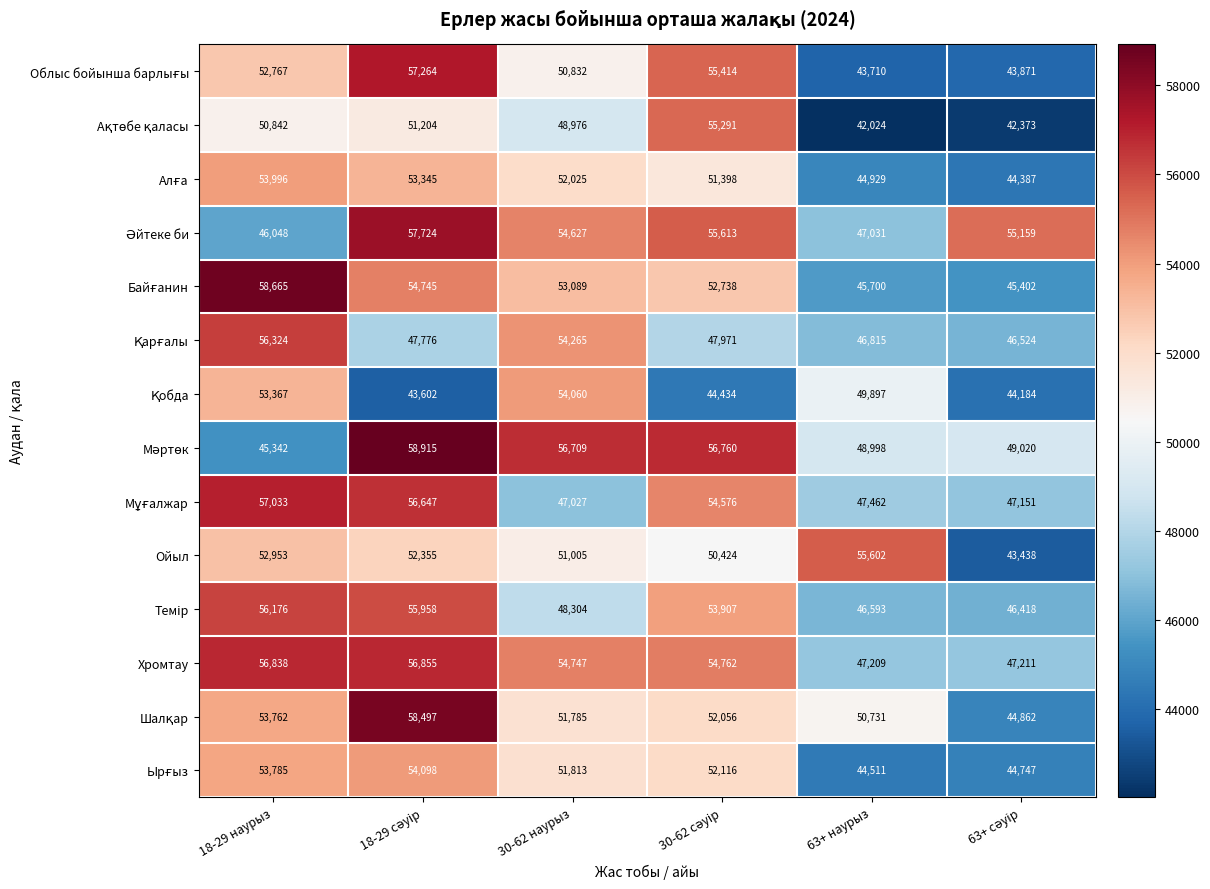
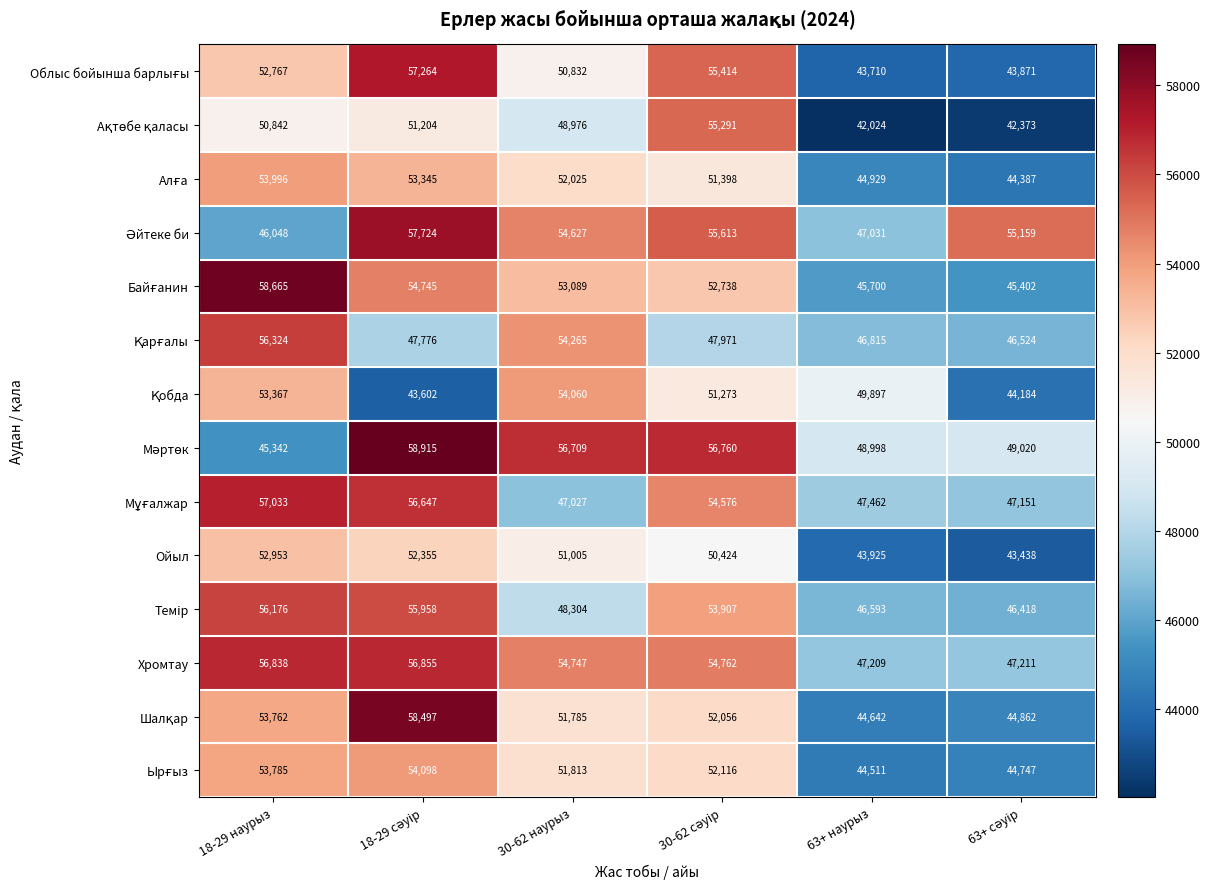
  {
    "Облыс бойынша барлығы": {
      "18-29 наурыз": "52,767",
      "18-29 сәуір": "57,264",
      "30-62 наурыз": "50,832",
      "30-62 сәуір": "55,414",
      "63+ наурыз": "43,710",
      "63+ сәуір": "43,871"
    },
    "Ақтөбе қаласы": {
      "18-29 наурыз": "50,842",
      "18-29 сәуір": "51,204",
      "30-62 наурыз": "48,976",
      "30-62 сәуір": "55,291",
      "63+ наурыз": "42,024",
      "63+ сәуір": "42,373"
    },
    "Алға": {
      "18-29 наурыз": "53,996",
      "18-29 сәуір": "53,345",
      "30-62 наурыз": "52,025",
      "30-62 сәуір": "51,398",
      "63+ наурыз": "44,929",
      "63+ сәуір": "44,387"
    },
    "Әйтеке би": {
      "18-29 наурыз": "46,048",
      "18-29 сәуір": "57,724",
      "30-62 наурыз": "54,627",
      "30-62 сәуір": "55,613",
      "63+ наурыз": "47,031",
      "63+ сәуір": "55,159"
    },
    "Байғанин": {
      "18-29 наурыз": "58,665",
      "18-29 сәуір": "54,745",
      "30-62 наурыз": "53,089",
      "30-62 сәуір": "52,738",
      "63+ наурыз": "45,700",
      "63+ сәуір": "45,402"
    },
    "Қарғалы": {
      "18-29 наурыз": "56,324",
      "18-29 сәуір": "47,776",
      "30-62 наурыз": "54,265",
      "30-62 сәуір": "47,971",
      "63+ наурыз": "46,815",
      "63+ сәуір": "46,524"
    },
    "Қобда": {
      "18-29 наурыз": "53,367",
      "18-29 сәуір": "43,602",
      "30-62 наурыз": "54,060",
-     "30-62 сәуір": "44,434",
+     "30-62 сәуір": "51,273",
      "63+ наурыз": "49,897",
      "63+ сәуір": "44,184"
    },
    "Мәртөк": {
      "18-29 наурыз": "45,342",
      "18-29 сәуір": "58,915",
      "30-62 наурыз": "56,709",
      "30-62 сәуір": "56,760",
      "63+ наурыз": "48,998",
      "63+ сәуір": "49,020"
    },
    "Мұғалжар": {
      "18-29 наурыз": "57,033",
      "18-29 сәуір": "56,647",
      "30-62 наурыз": "47,027",
      "30-62 сәуір": "54,576",
      "63+ наурыз": "47,462",
      "63+ сәуір": "47,151"
    },
    "Ойыл": {
      "18-29 наурыз": "52,953",
      "18-29 сәуір": "52,355",
      "30-62 наурыз": "51,005",
      "30-62 сәуір": "50,424",
-     "63+ наурыз": "55,602",
+     "63+ наурыз": "43,925",
      "63+ сәуір": "43,438"
    },
    "Темір": {
      "18-29 наурыз": "56,176",
      "18-29 сәуір": "55,958",
      "30-62 наурыз": "48,304",
      "30-62 сәуір": "53,907",
      "63+ наурыз": "46,593",
      "63+ сәуір": "46,418"
    },
    "Хромтау": {
      "18-29 наурыз": "56,838",
      "18-29 сәуір": "56,855",
      "30-62 наурыз": "54,747",
      "30-62 сәуір": "54,762",
      "63+ наурыз": "47,209",
      "63+ сәуір": "47,211"
    },
    "Шалқар": {
      "18-29 наурыз": "53,762",
      "18-29 сәуір": "58,497",
      "30-62 наурыз": "51,785",
      "30-62 сәуір": "52,056",
-     "63+ наурыз": "50,731",
+     "63+ наурыз": "44,642",
      "63+ сәуір": "44,862"
    },
    "Ырғыз": {
      "18-29 наурыз": "53,785",
      "18-29 сәуір": "54,098",
      "30-62 наурыз": "51,813",
      "30-62 сәуір": "52,116",
      "63+ наурыз": "44,511",
      "63+ сәуір": "44,747"
    }
  }
